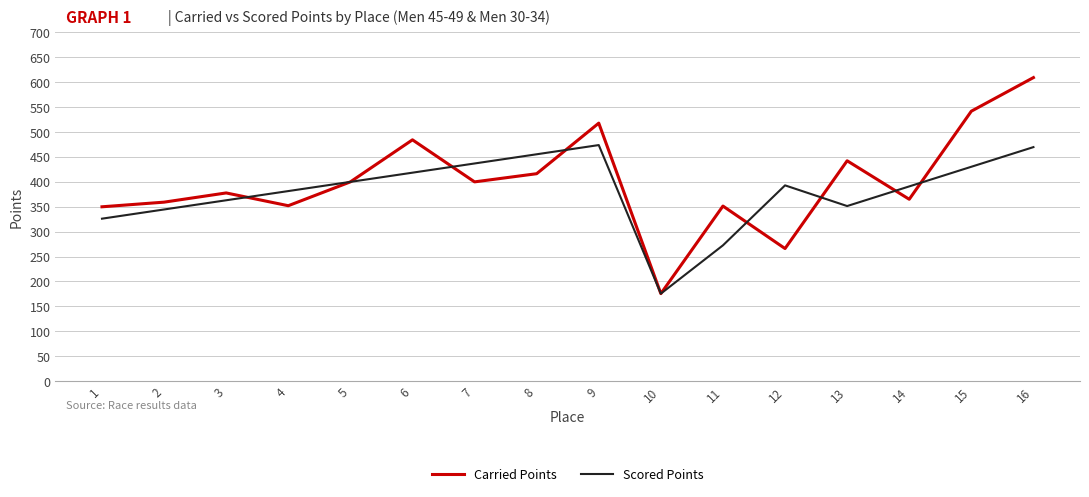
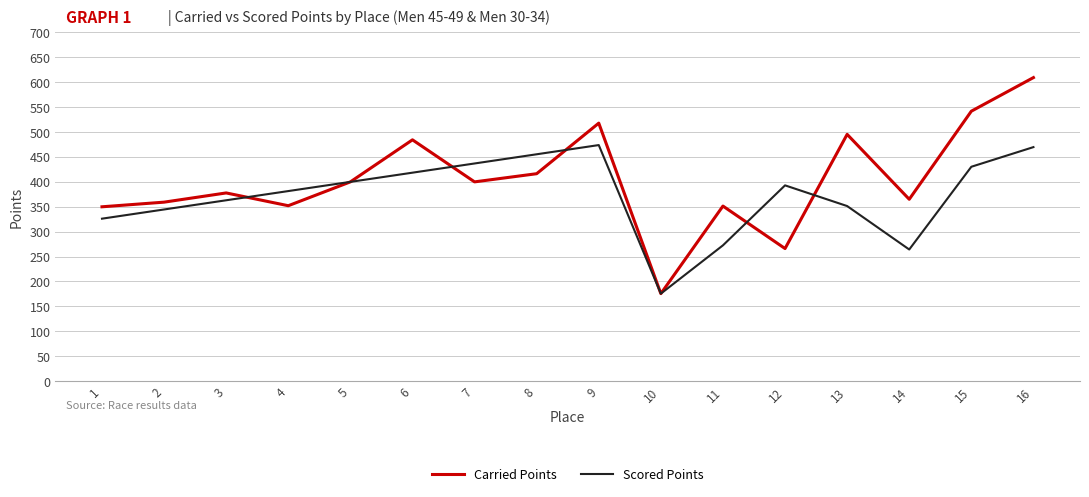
  {
    "Carried Points": {
      "1": 350,
      "2": 360,
      "3": 380,
      "4": 350,
      "6": 480,
      "7": 400,
      "8": 420,
      "9": 520,
      "11": 350,
      "12": 270,
-     "13": 440,
+     "13": 500,
      "14": 370,
      "15": 540,
      "16": 610
    },
    "Scored Points": {
      "1": 330,
      "2": 340,
      "3": 360,
      "4": 380,
      "6": 420,
      "7": 440,
      "8": 460,
      "9": 470,
      "11": 270,
      "12": 390,
      "13": 350,
-     "14": 390,
+     "14": 260,
      "15": 430,
      "16": 470
    }
  }
